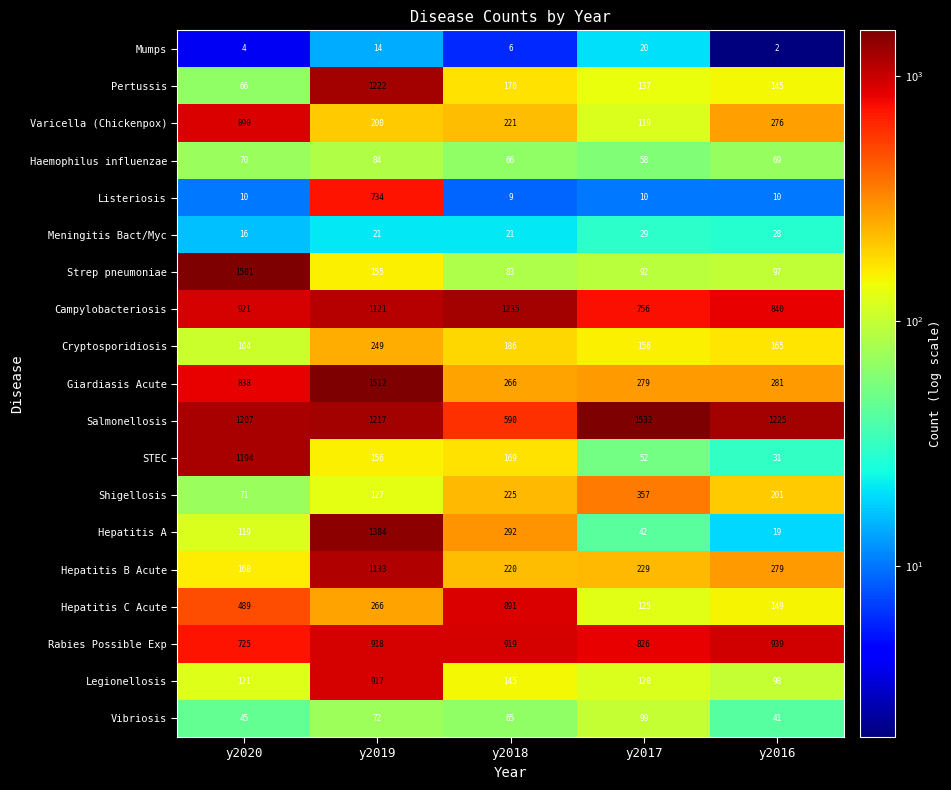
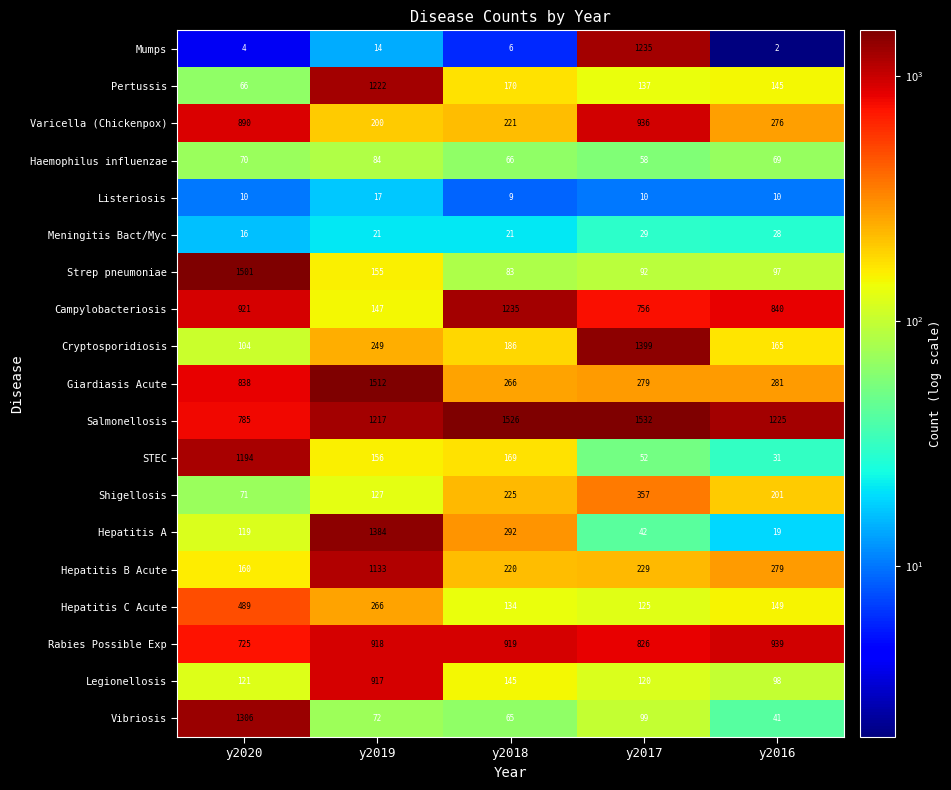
  {
    "Mumps": {
      "y2020": 4,
      "y2019": 14,
      "y2018": 6,
-     "y2017": 20,
+     "y2017": 1235,
      "y2016": 2
    },
    "Pertussis": {
      "y2020": 66,
      "y2019": 1222,
      "y2018": 170,
      "y2017": 137,
      "y2016": 145
    },
    "Varicella (Chickenpox)": {
      "y2020": 890,
      "y2019": 200,
      "y2018": 221,
-     "y2017": 119,
+     "y2017": 936,
      "y2016": 276
    },
    "Haemophilus influenzae": {
      "y2020": 70,
      "y2019": 84,
      "y2018": 66,
      "y2017": 58,
      "y2016": 69
    },
    "Listeriosis": {
      "y2020": 10,
-     "y2019": 734,
+     "y2019": 17,
      "y2018": 9,
      "y2017": 10,
      "y2016": 10
    },
    "Meningitis Bact/Myc": {
      "y2020": 16,
      "y2019": 21,
      "y2018": 21,
      "y2017": 29,
      "y2016": 28
    },
    "Strep pneumoniae": {
      "y2020": 1501,
      "y2019": 155,
      "y2018": 83,
      "y2017": 92,
      "y2016": 97
    },
    "Campylobacteriosis": {
      "y2020": 921,
-     "y2019": 1121,
+     "y2019": 147,
      "y2018": 1235,
      "y2017": 756,
      "y2016": 840
    },
    "Cryptosporidiosis": {
      "y2020": 104,
      "y2019": 249,
      "y2018": 186,
-     "y2017": 156,
+     "y2017": 1399,
      "y2016": 165
    },
    "Giardiasis Acute": {
      "y2020": 838,
      "y2019": 1512,
      "y2018": 266,
      "y2017": 279,
      "y2016": 281
    },
    "Salmonellosis": {
-     "y2020": 1207,
+     "y2020": 785,
      "y2019": 1217,
-     "y2018": 590,
+     "y2018": 1526,
      "y2017": 1532,
      "y2016": 1225
    },
    "STEC": {
      "y2020": 1194,
      "y2019": 156,
      "y2018": 169,
      "y2017": 52,
      "y2016": 31
    },
    "Shigellosis": {
      "y2020": 71,
      "y2019": 127,
      "y2018": 225,
      "y2017": 357,
      "y2016": 201
    },
    "Hepatitis A": {
      "y2020": 119,
      "y2019": 1384,
      "y2018": 292,
      "y2017": 42,
      "y2016": 19
    },
    "Hepatitis B Acute": {
      "y2020": 160,
      "y2019": 1133,
      "y2018": 220,
      "y2017": 229,
      "y2016": 279
    },
    "Hepatitis C Acute": {
      "y2020": 489,
      "y2019": 266,
-     "y2018": 891,
+     "y2018": 134,
      "y2017": 125,
      "y2016": 149
    },
    "Rabies Possible Exp": {
      "y2020": 725,
      "y2019": 918,
      "y2018": 919,
      "y2017": 826,
      "y2016": 939
    },
    "Legionellosis": {
      "y2020": 121,
      "y2019": 917,
      "y2018": 145,
      "y2017": 120,
      "y2016": 98
    },
    "Vibriosis": {
-     "y2020": 45,
+     "y2020": 1306,
      "y2019": 72,
      "y2018": 65,
      "y2017": 99,
      "y2016": 41
    }
  }
